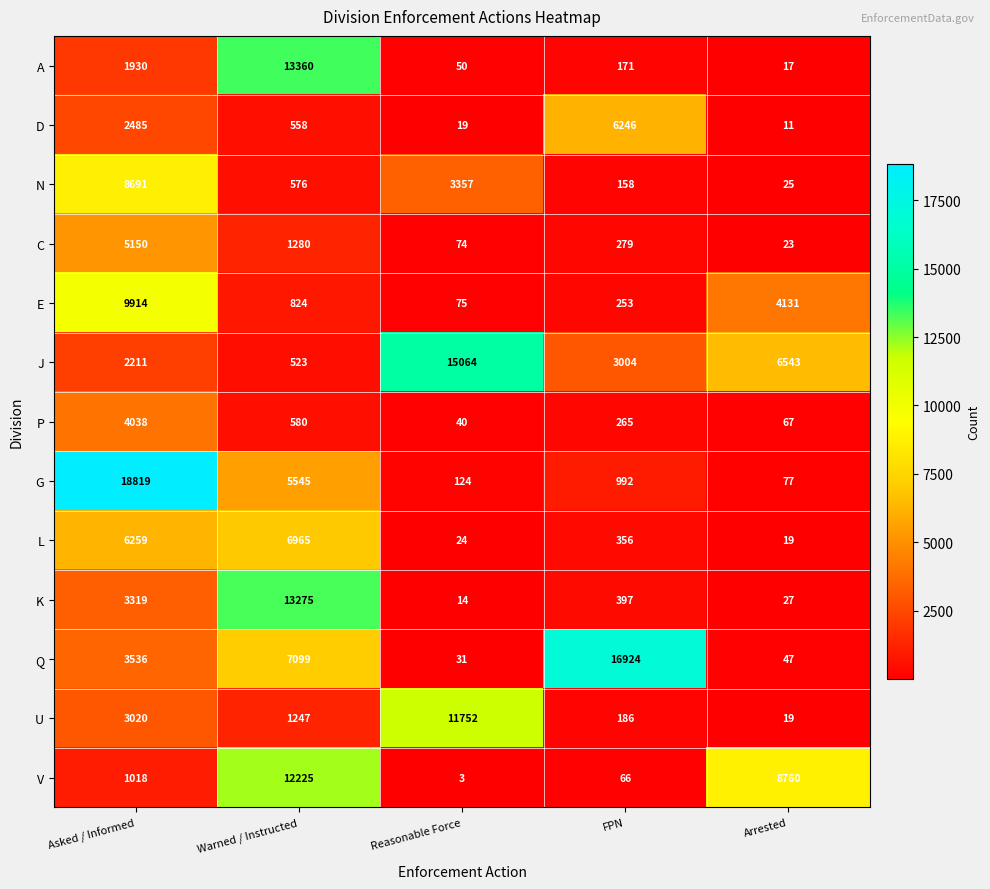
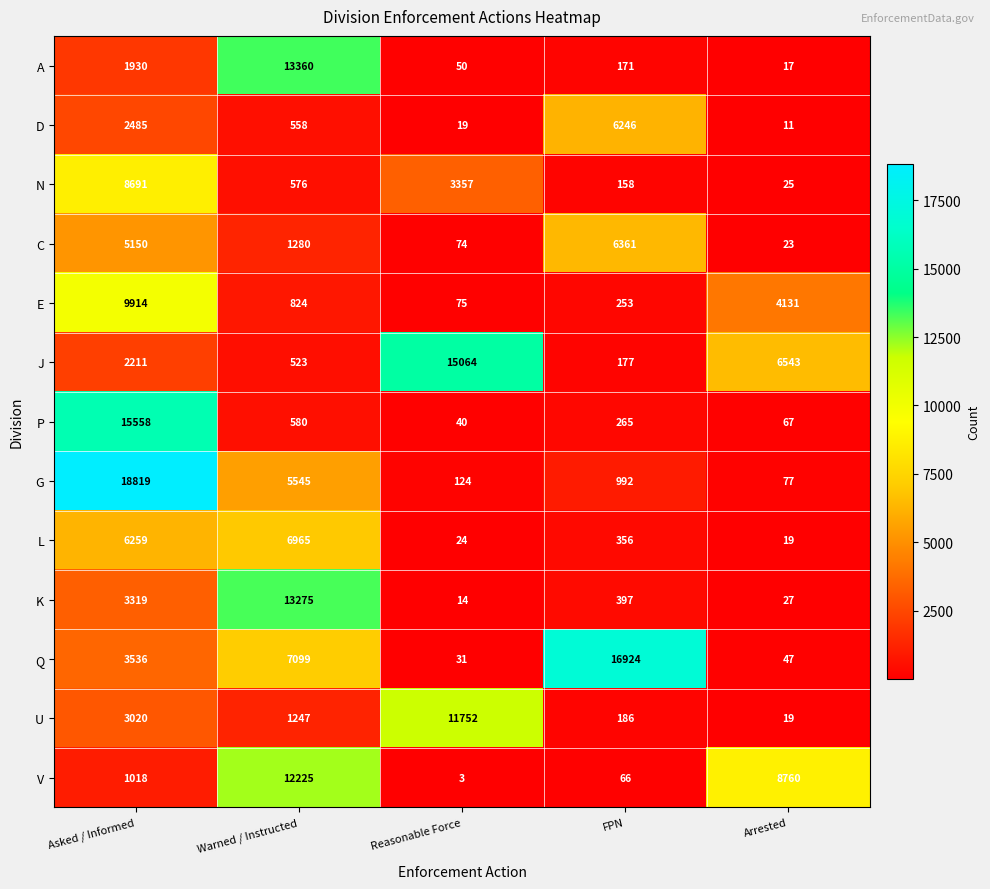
  {
    "A": {
      "Asked / Informed": 1930,
      "Warned / Instructed": 13360,
      "Reasonable Force": 50,
      "FPN": 171,
      "Arrested": 17
    },
    "D": {
      "Asked / Informed": 2485,
      "Warned / Instructed": 558,
      "Reasonable Force": 19,
      "FPN": 6246,
      "Arrested": 11
    },
    "N": {
      "Asked / Informed": 8691,
      "Warned / Instructed": 576,
      "Reasonable Force": 3357,
      "FPN": 158,
      "Arrested": 25
    },
    "C": {
      "Asked / Informed": 5150,
      "Warned / Instructed": 1280,
      "Reasonable Force": 74,
-     "FPN": 279,
+     "FPN": 6361,
      "Arrested": 23
    },
    "E": {
      "Asked / Informed": 9914,
      "Warned / Instructed": 824,
      "Reasonable Force": 75,
      "FPN": 253,
      "Arrested": 4131
    },
    "J": {
      "Asked / Informed": 2211,
      "Warned / Instructed": 523,
      "Reasonable Force": 15064,
-     "FPN": 3004,
+     "FPN": 177,
      "Arrested": 6543
    },
    "P": {
-     "Asked / Informed": 4038,
+     "Asked / Informed": 15558,
      "Warned / Instructed": 580,
      "Reasonable Force": 40,
      "FPN": 265,
      "Arrested": 67
    },
    "G": {
      "Asked / Informed": 18819,
      "Warned / Instructed": 5545,
      "Reasonable Force": 124,
      "FPN": 992,
      "Arrested": 77
    },
    "L": {
      "Asked / Informed": 6259,
      "Warned / Instructed": 6965,
      "Reasonable Force": 24,
      "FPN": 356,
      "Arrested": 19
    },
    "K": {
      "Asked / Informed": 3319,
      "Warned / Instructed": 13275,
      "Reasonable Force": 14,
      "FPN": 397,
      "Arrested": 27
    },
    "Q": {
      "Asked / Informed": 3536,
      "Warned / Instructed": 7099,
      "Reasonable Force": 31,
      "FPN": 16924,
      "Arrested": 47
    },
    "U": {
      "Asked / Informed": 3020,
      "Warned / Instructed": 1247,
      "Reasonable Force": 11752,
      "FPN": 186,
      "Arrested": 19
    },
    "V": {
      "Asked / Informed": 1018,
      "Warned / Instructed": 12225,
      "Reasonable Force": 3,
      "FPN": 66,
      "Arrested": 8760
    }
  }
